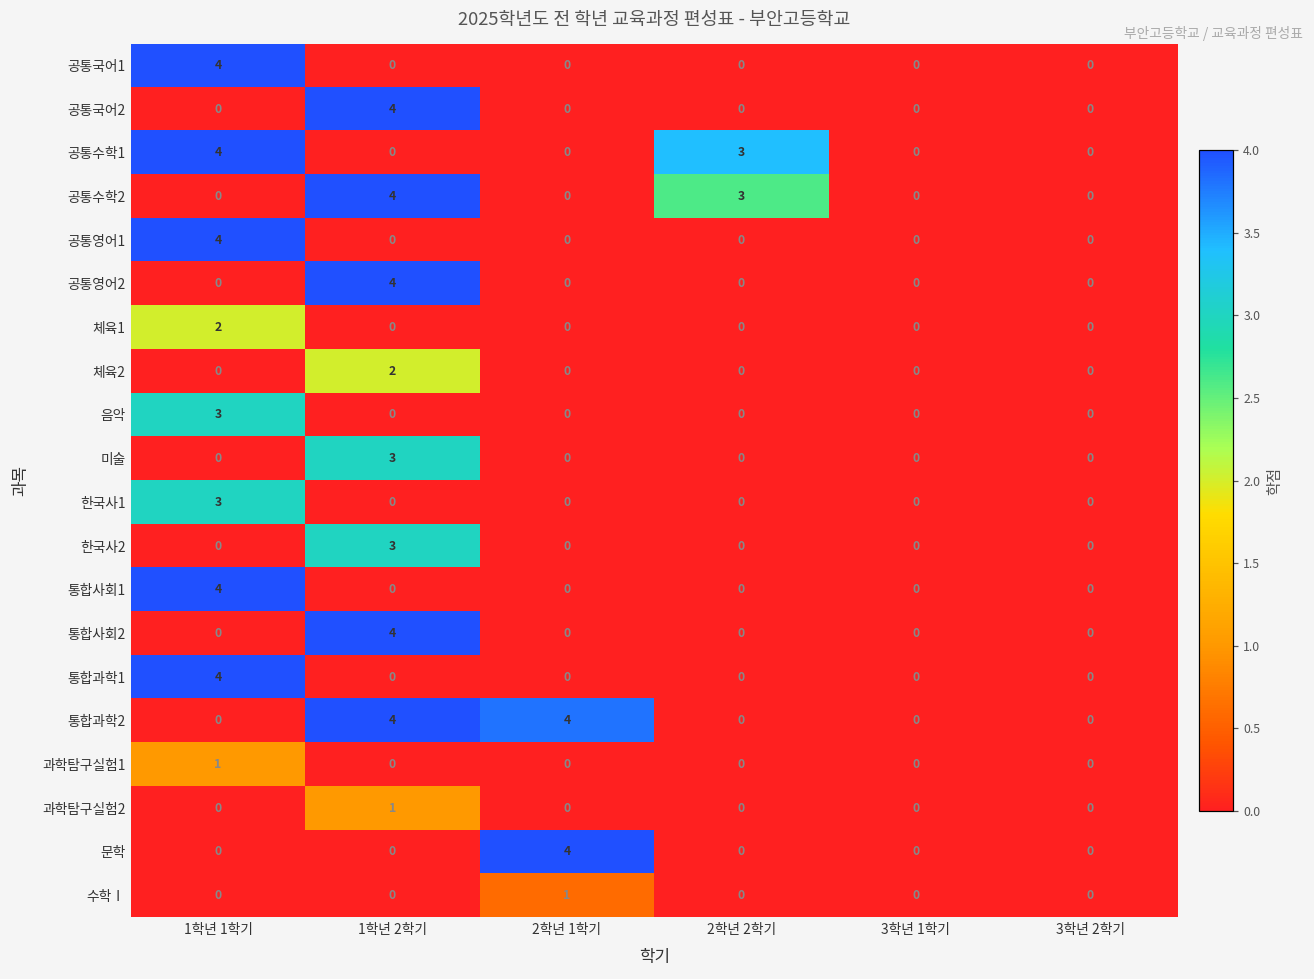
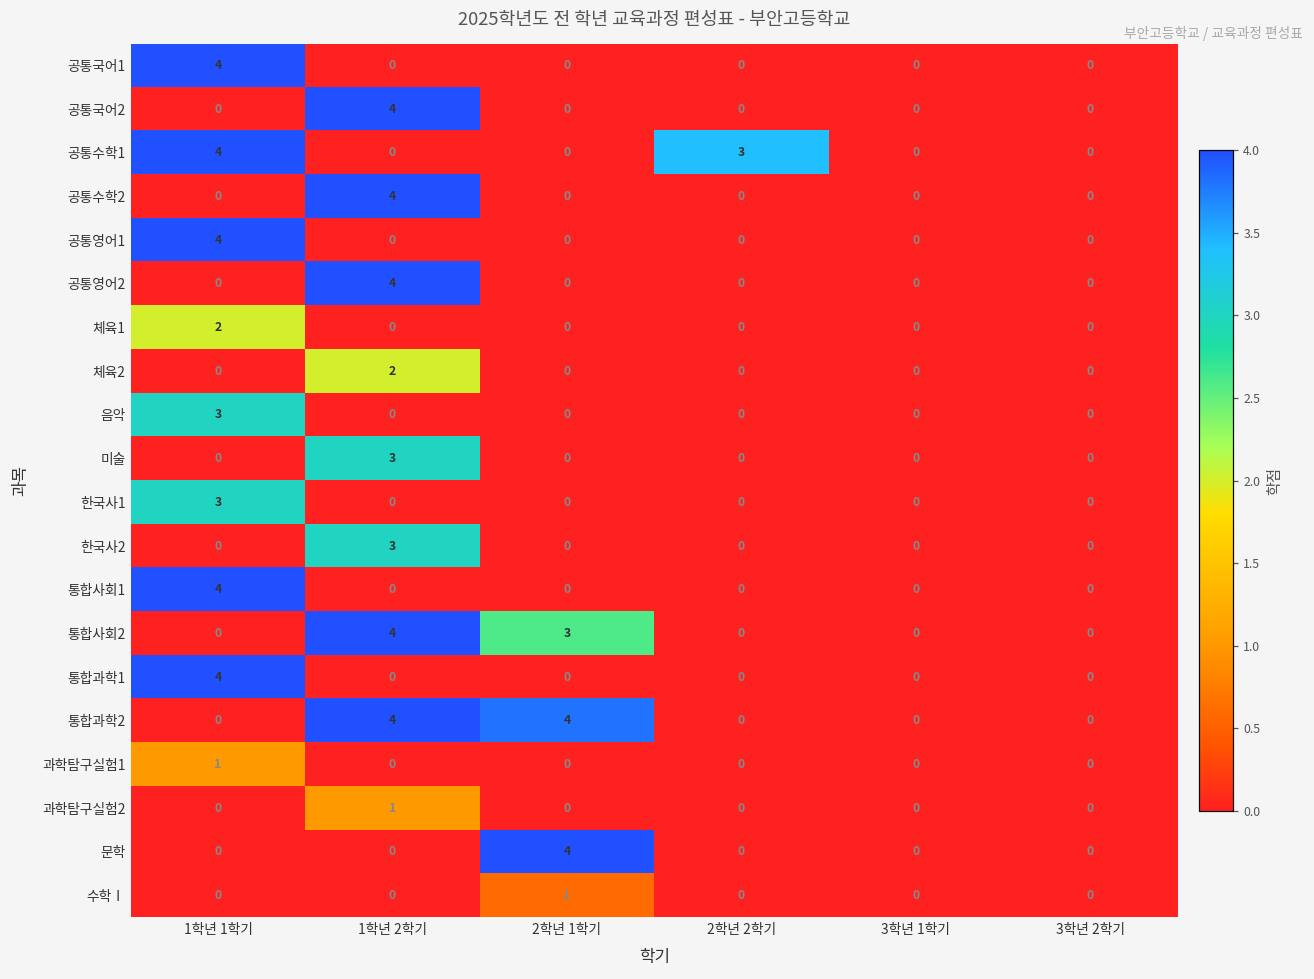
  {
    "공통국어1": {
      "1학년 1학기": 4,
      "1학년 2학기": 0,
      "2학년 1학기": 0,
      "2학년 2학기": 0,
      "3학년 1학기": 0,
      "3학년 2학기": 0
    },
    "공통국어2": {
      "1학년 1학기": 0,
      "1학년 2학기": 4,
      "2학년 1학기": 0,
      "2학년 2학기": 0,
      "3학년 1학기": 0,
      "3학년 2학기": 0
    },
    "공통수학1": {
      "1학년 1학기": 4,
      "1학년 2학기": 0,
      "2학년 1학기": 0,
      "2학년 2학기": 3,
      "3학년 1학기": 0,
      "3학년 2학기": 0
    },
    "공통수학2": {
      "1학년 1학기": 0,
      "1학년 2학기": 4,
      "2학년 1학기": 0,
-     "2학년 2학기": 3,
+     "2학년 2학기": 0,
      "3학년 1학기": 0,
      "3학년 2학기": 0
    },
    "공통영어1": {
      "1학년 1학기": 4,
      "1학년 2학기": 0,
      "2학년 1학기": 0,
      "2학년 2학기": 0,
      "3학년 1학기": 0,
      "3학년 2학기": 0
    },
    "공통영어2": {
      "1학년 1학기": 0,
      "1학년 2학기": 4,
      "2학년 1학기": 0,
      "2학년 2학기": 0,
      "3학년 1학기": 0,
      "3학년 2학기": 0
    },
    "체육1": {
      "1학년 1학기": 2,
      "1학년 2학기": 0,
      "2학년 1학기": 0,
      "2학년 2학기": 0,
      "3학년 1학기": 0,
      "3학년 2학기": 0
    },
    "체육2": {
      "1학년 1학기": 0,
      "1학년 2학기": 2,
      "2학년 1학기": 0,
      "2학년 2학기": 0,
      "3학년 1학기": 0,
      "3학년 2학기": 0
    },
    "음악": {
      "1학년 1학기": 3,
      "1학년 2학기": 0,
      "2학년 1학기": 0,
      "2학년 2학기": 0,
      "3학년 1학기": 0,
      "3학년 2학기": 0
    },
    "미술": {
      "1학년 1학기": 0,
      "1학년 2학기": 3,
      "2학년 1학기": 0,
      "2학년 2학기": 0,
      "3학년 1학기": 0,
      "3학년 2학기": 0
    },
    "한국사1": {
      "1학년 1학기": 3,
      "1학년 2학기": 0,
      "2학년 1학기": 0,
      "2학년 2학기": 0,
      "3학년 1학기": 0,
      "3학년 2학기": 0
    },
    "한국사2": {
      "1학년 1학기": 0,
      "1학년 2학기": 3,
      "2학년 1학기": 0,
      "2학년 2학기": 0,
      "3학년 1학기": 0,
      "3학년 2학기": 0
    },
    "통합사회1": {
      "1학년 1학기": 4,
      "1학년 2학기": 0,
      "2학년 1학기": 0,
      "2학년 2학기": 0,
      "3학년 1학기": 0,
      "3학년 2학기": 0
    },
    "통합사회2": {
      "1학년 1학기": 0,
      "1학년 2학기": 4,
-     "2학년 1학기": 0,
+     "2학년 1학기": 3,
      "2학년 2학기": 0,
      "3학년 1학기": 0,
      "3학년 2학기": 0
    },
    "통합과학1": {
      "1학년 1학기": 4,
      "1학년 2학기": 0,
      "2학년 1학기": 0,
      "2학년 2학기": 0,
      "3학년 1학기": 0,
      "3학년 2학기": 0
    },
    "통합과학2": {
      "1학년 1학기": 0,
      "1학년 2학기": 4,
      "2학년 1학기": 4,
      "2학년 2학기": 0,
      "3학년 1학기": 0,
      "3학년 2학기": 0
    },
    "과학탐구실험1": {
      "1학년 1학기": 1,
      "1학년 2학기": 0,
      "2학년 1학기": 0,
      "2학년 2학기": 0,
      "3학년 1학기": 0,
      "3학년 2학기": 0
    },
    "과학탐구실험2": {
      "1학년 1학기": 0,
      "1학년 2학기": 1,
      "2학년 1학기": 0,
      "2학년 2학기": 0,
      "3학년 1학기": 0,
      "3학년 2학기": 0
    },
    "문학": {
      "1학년 1학기": 0,
      "1학년 2학기": 0,
      "2학년 1학기": 4,
      "2학년 2학기": 0,
      "3학년 1학기": 0,
      "3학년 2학기": 0
    },
    "수학Ⅰ": {
      "1학년 1학기": 0,
      "1학년 2학기": 0,
      "2학년 1학기": 1,
      "2학년 2학기": 0,
      "3학년 1학기": 0,
      "3학년 2학기": 0
    }
  }
